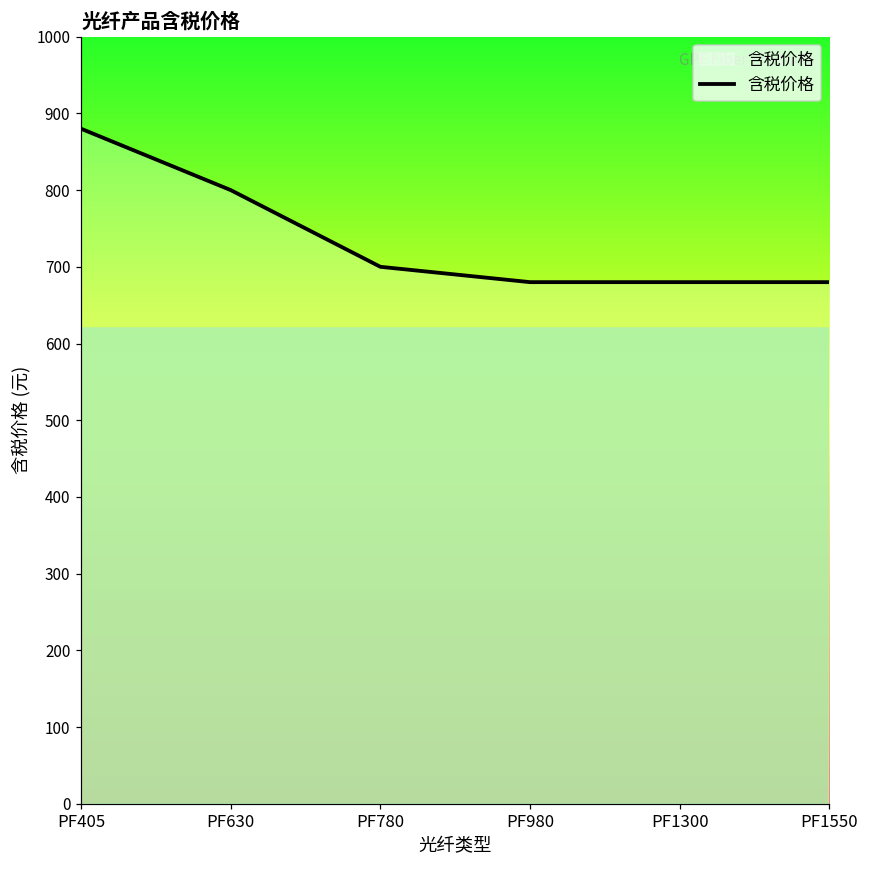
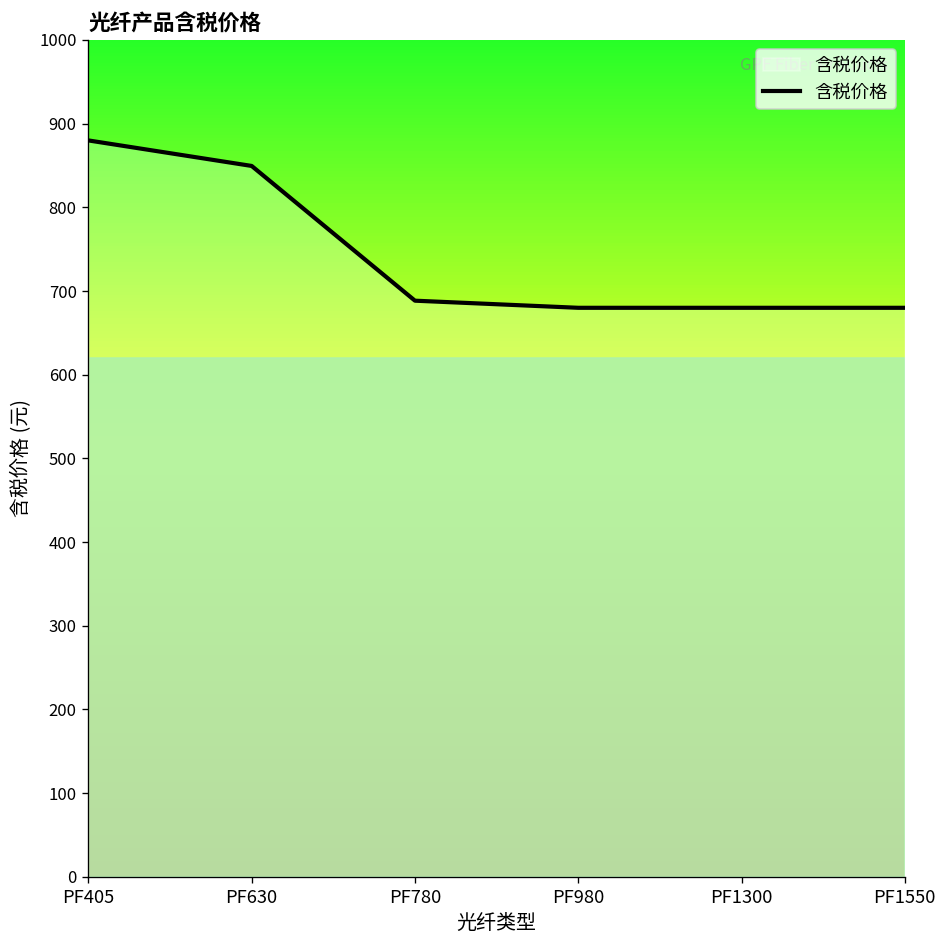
  {
    "PF405": 880,
-   "PF630": 800,
-   "PF780": 700,
+   "PF630": 850,
+   "PF780": 690,
    "PF980": 680,
    "PF1300": 680,
    "PF1550": 680
  }
